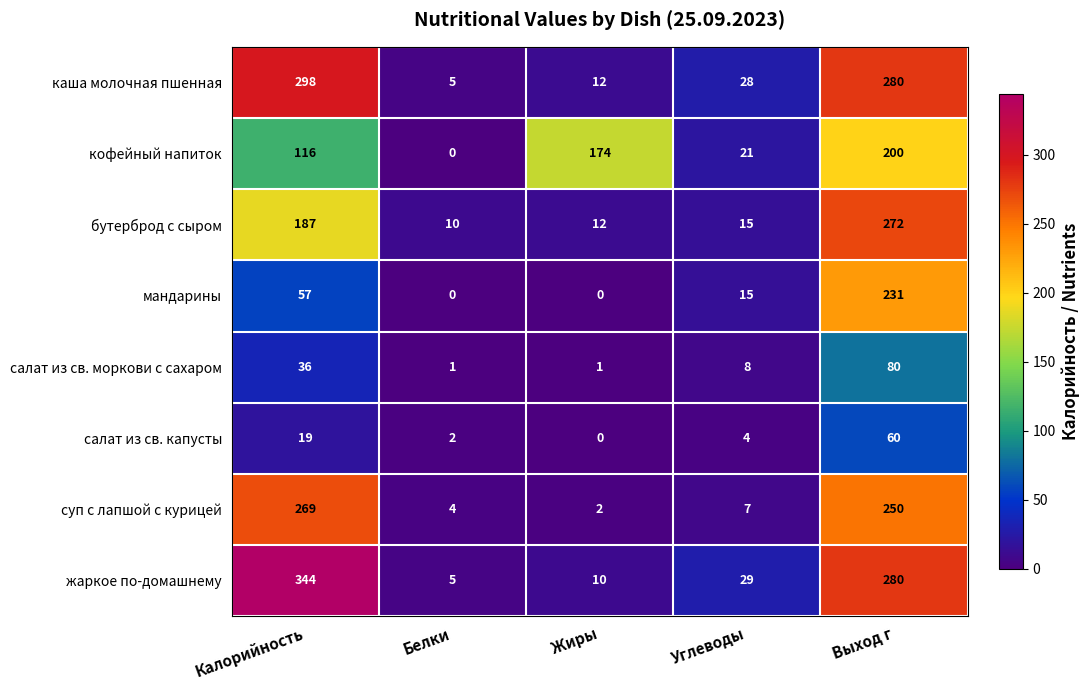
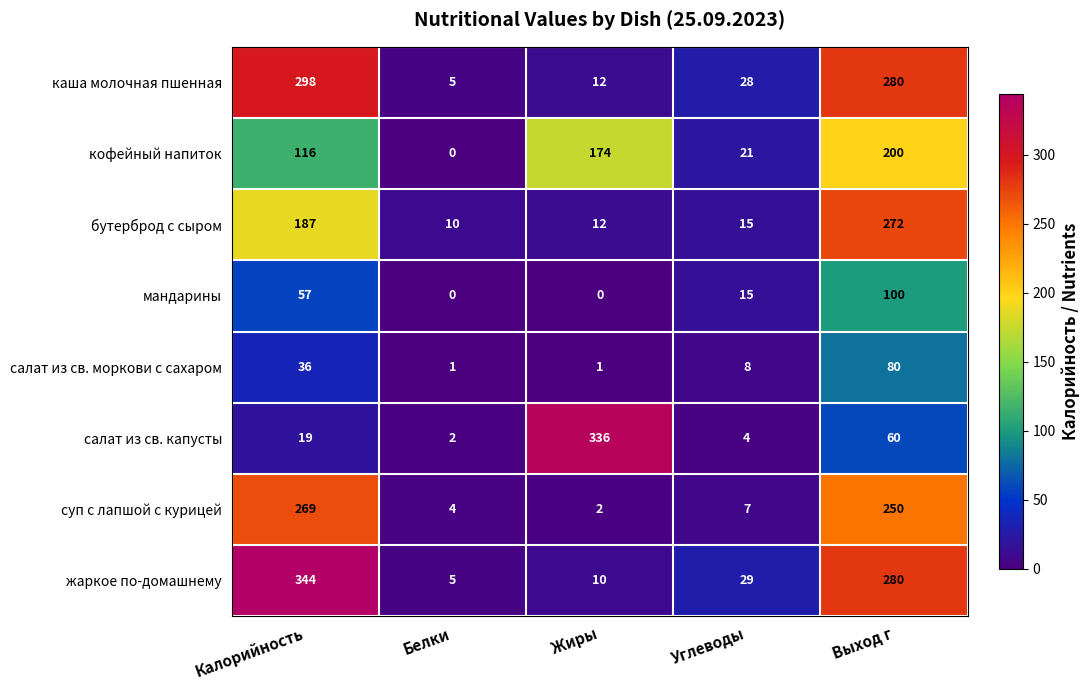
  {
    "каша молочная пшенная": {
      "Калорийность": 298,
      "Белки": 5,
      "Жиры": 12,
      "Углеводы": 28,
      "Выход г": 280
    },
    "кофейный напиток": {
      "Калорийность": 116,
      "Белки": 0,
      "Жиры": 174,
      "Углеводы": 21,
      "Выход г": 200
    },
    "бутерброд с сыром": {
      "Калорийность": 187,
      "Белки": 10,
      "Жиры": 12,
      "Углеводы": 15,
      "Выход г": 272
    },
    "мандарины": {
      "Калорийность": 57,
      "Белки": 0,
      "Жиры": 0,
      "Углеводы": 15,
-     "Выход г": 231
+     "Выход г": 100
    },
    "салат из св. моркови с сахаром": {
      "Калорийность": 36,
      "Белки": 1,
      "Жиры": 1,
      "Углеводы": 8,
      "Выход г": 80
    },
    "салат из св. капусты": {
      "Калорийность": 19,
      "Белки": 2,
-     "Жиры": 0,
+     "Жиры": 336,
      "Углеводы": 4,
      "Выход г": 60
    },
    "суп с лапшой с курицей": {
      "Калорийность": 269,
      "Белки": 4,
      "Жиры": 2,
      "Углеводы": 7,
      "Выход г": 250
    },
    "жаркое по-домашнему": {
      "Калорийность": 344,
      "Белки": 5,
      "Жиры": 10,
      "Углеводы": 29,
      "Выход г": 280
    }
  }
